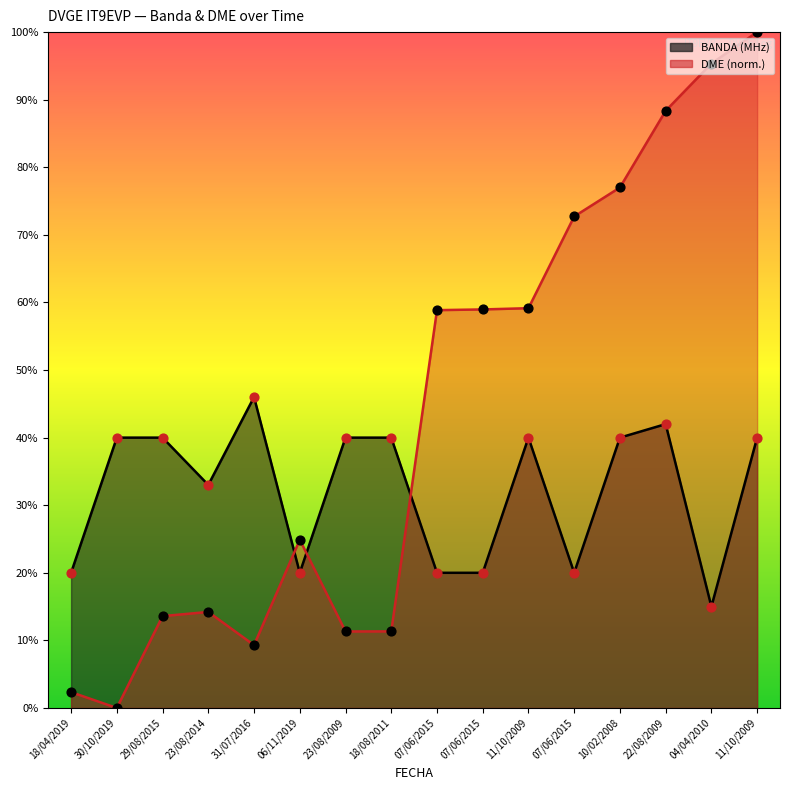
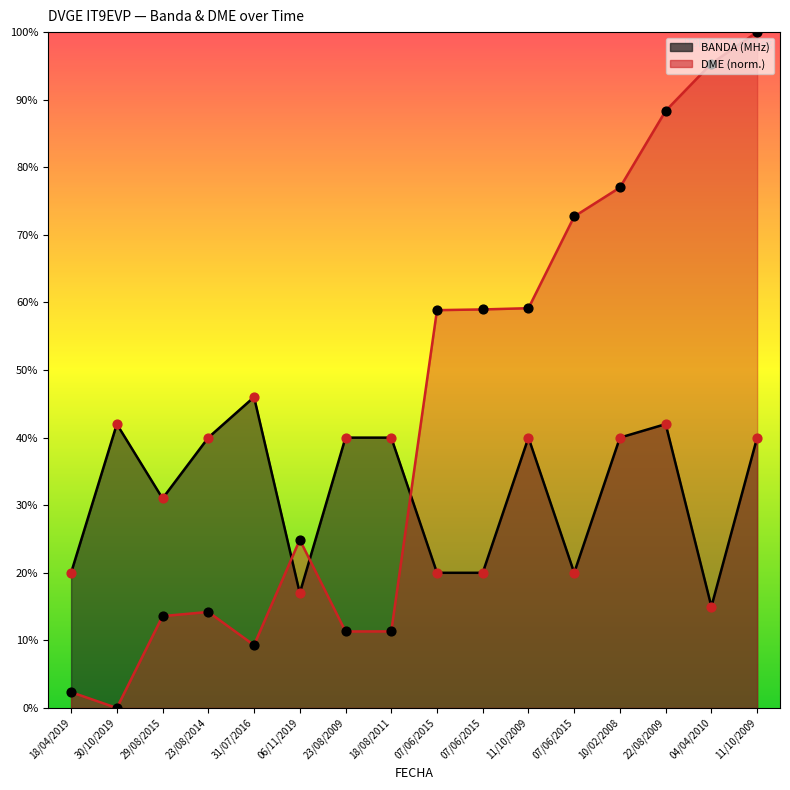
  {
    "BANDA (MHz)": {
      "18/04/2019": "20%",
-     "30/10/2019": "40%",
-     "29/08/2015": "40%",
-     "23/08/2014": "33%",
+     "30/10/2019": "42%",
+     "29/08/2015": "31%",
+     "23/08/2014": "40%",
      "31/07/2016": "46%",
-     "06/11/2019": "20%",
+     "06/11/2019": "17%",
      "23/08/2009": "40%",
      "18/08/2011": "40%",
      "10/02/2008": "40%",
      "22/08/2009": "42%",
      "04/04/2010": "15%"
    }
  }
